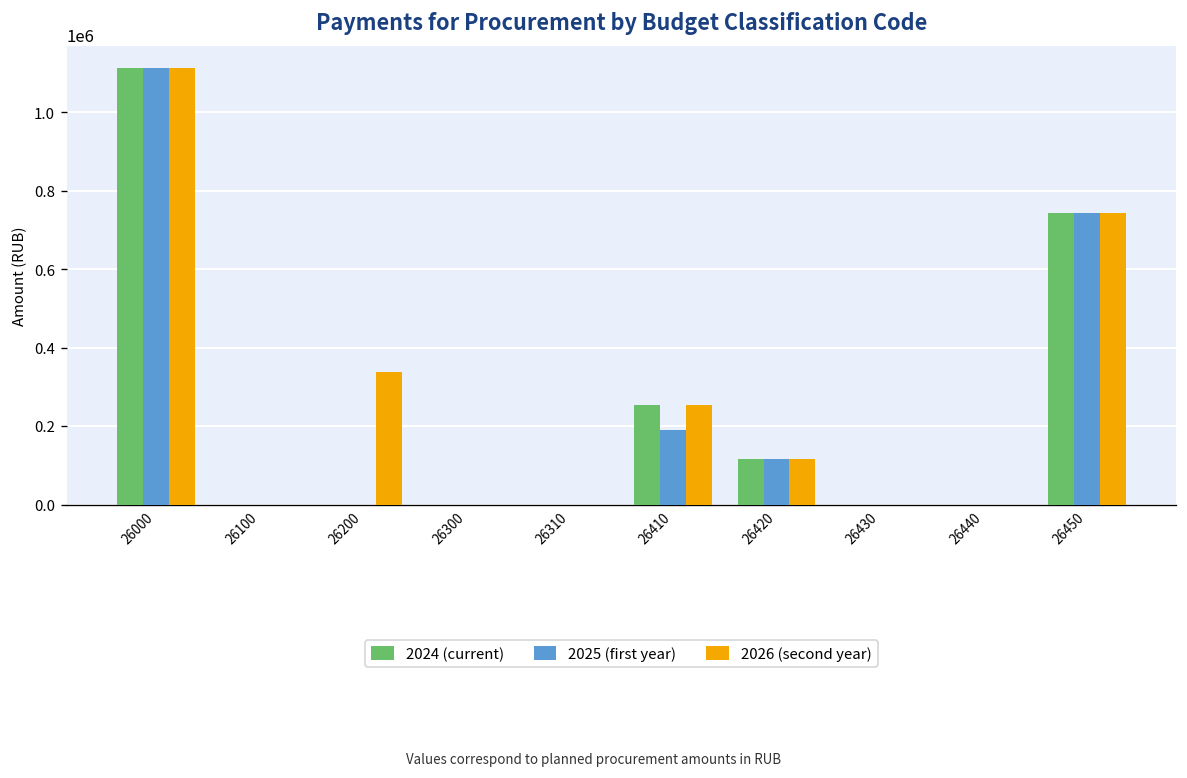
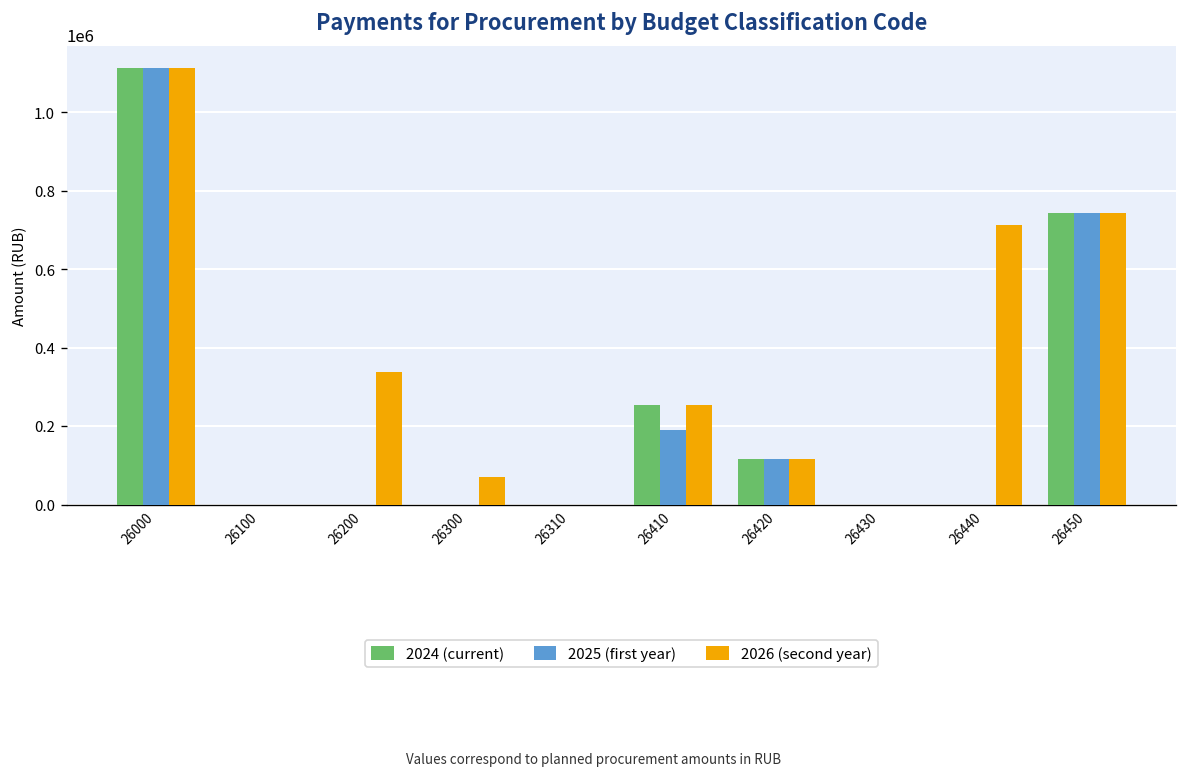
  {
    "2024 (current)": {
      "26000": 1110000,
      "26100": 0,
      "26200": 0,
      "26300": 0,
      "26310": 0,
      "26410": 250000,
      "26420": 120000,
      "26430": 0,
      "26440": 0,
      "26450": 740000
    },
    "2025 (first year)": {
      "26000": 1110000,
      "26100": 0,
      "26200": 0,
      "26300": 0,
      "26310": 0,
      "26410": 190000,
      "26420": 120000,
      "26430": 0,
      "26440": 0,
      "26450": 740000
    },
    "2026 (second year)": {
      "26000": 1110000,
      "26100": 0,
      "26200": 340000,
-     "26300": 0,
+     "26300": 70000,
      "26310": 0,
      "26410": 250000,
      "26420": 120000,
      "26430": 0,
-     "26440": 0,
+     "26440": 710000,
      "26450": 740000
    }
  }
